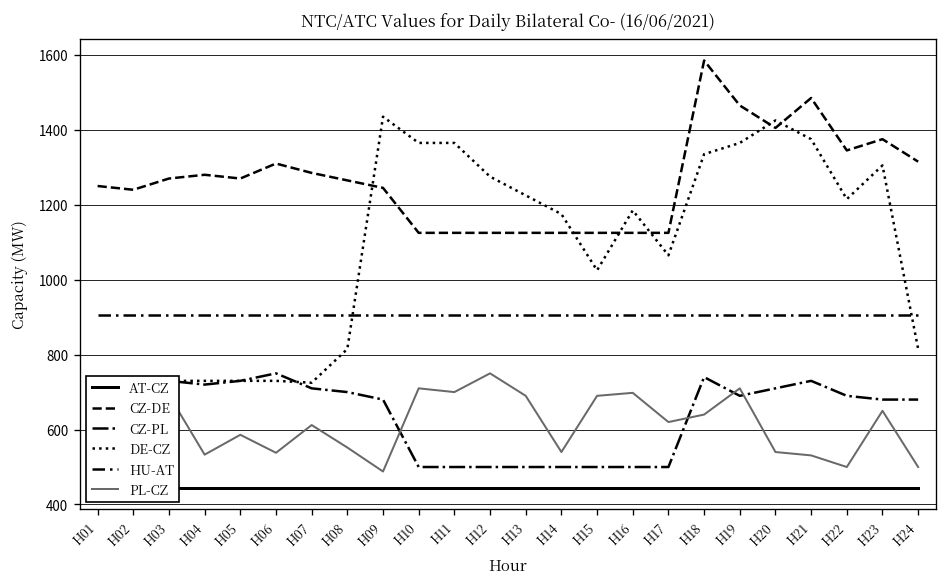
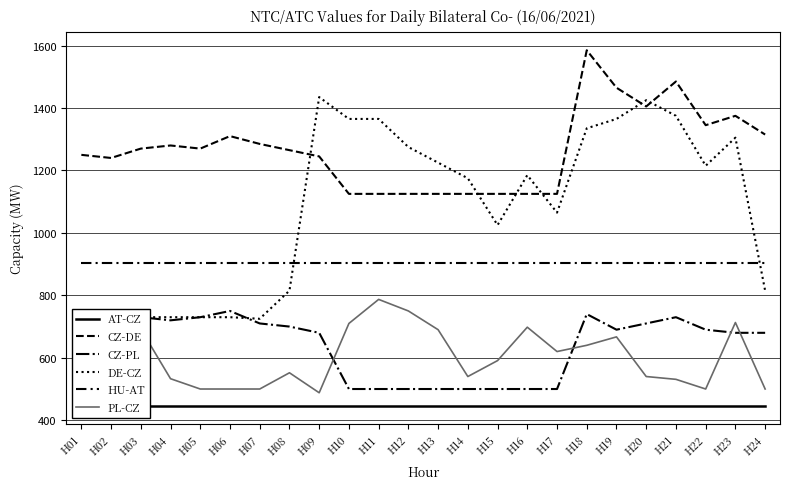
  {
    "PL-CZ": {
      "H04": 530,
-     "H05": 590,
-     "H06": 540,
-     "H07": 610,
+     "H05": 500,
+     "H06": 500,
+     "H07": 500,
      "H08": 550,
      "H09": 490,
      "H10": 710,
-     "H11": 700,
+     "H11": 790,
      "H12": 750,
      "H13": 690,
      "H14": 540,
-     "H15": 690,
+     "H15": 590,
      "H16": 700,
      "H17": 620,
      "H18": 640,
-     "H19": 710,
+     "H19": 670,
      "H20": 540,
      "H21": 530,
      "H22": 500,
-     "H23": 650,
+     "H23": 710,
      "H24": 500
    }
  }
